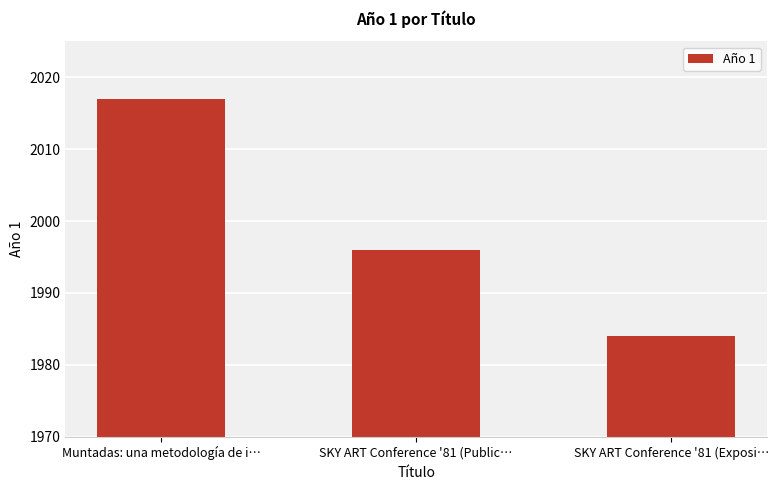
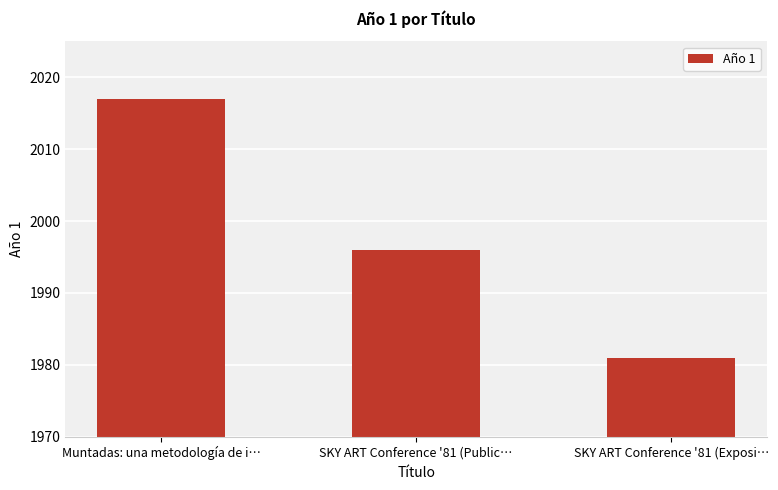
  {
    "Muntadas: una metodología de i…": 2017,
    "SKY ART Conference '81 (Public…": 1996,
-   "SKY ART Conference '81 (Exposi…": 1984
+   "SKY ART Conference '81 (Exposi…": 1981
  }
